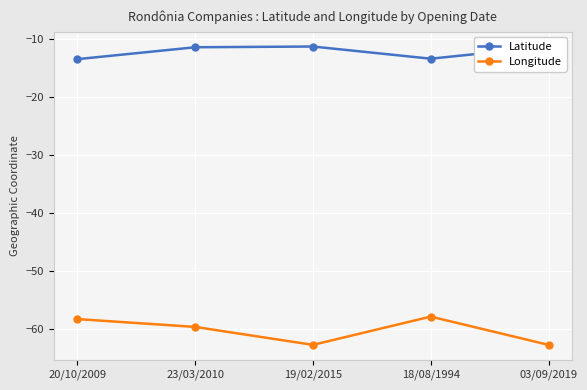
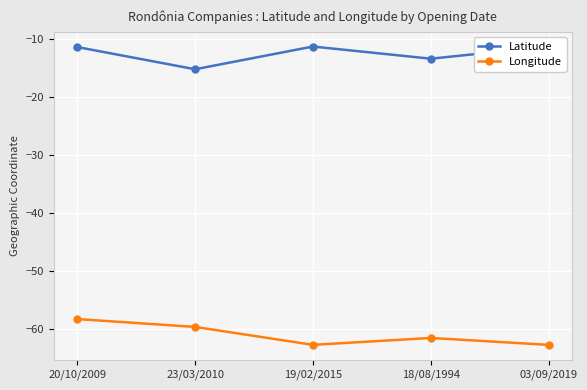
  {
    "Latitude": {
-     "20/10/2009": -14,
-     "23/03/2010": -11,
+     "20/10/2009": -11,
+     "23/03/2010": -15,
      "19/02/2015": -11,
      "18/08/1994": -13
    },
    "Longitude": {
      "20/10/2009": -58,
      "23/03/2010": -60,
      "19/02/2015": -63,
-     "18/08/1994": -58,
+     "18/08/1994": -61,
      "03/09/2019": -63
    }
  }
